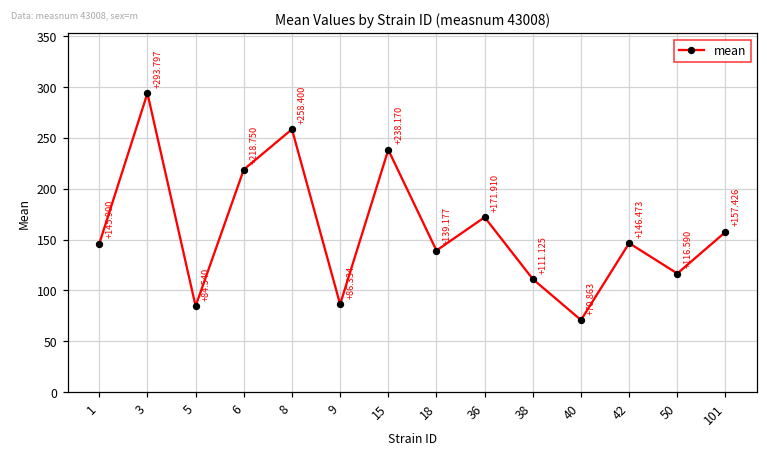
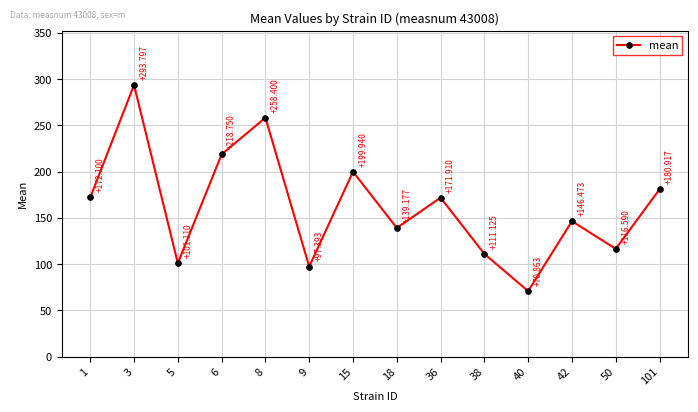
  {
-   "1": "+145.900",
+   "1": "+172.100",
    "3": "+293.797",
-   "5": "+84.540",
+   "5": "+101.110",
    "6": "+218.750",
    "8": "+258.400",
-   "9": "+86.334",
-   "15": "+238.170",
+   "9": "+97.393",
+   "15": "+199.940",
    "18": "+139.177",
    "36": "+171.910",
    "38": "+111.125",
    "40": "+70.863",
    "42": "+146.473",
    "50": "+116.590",
-   "101": "+157.426"
+   "101": "+180.917"
  }
